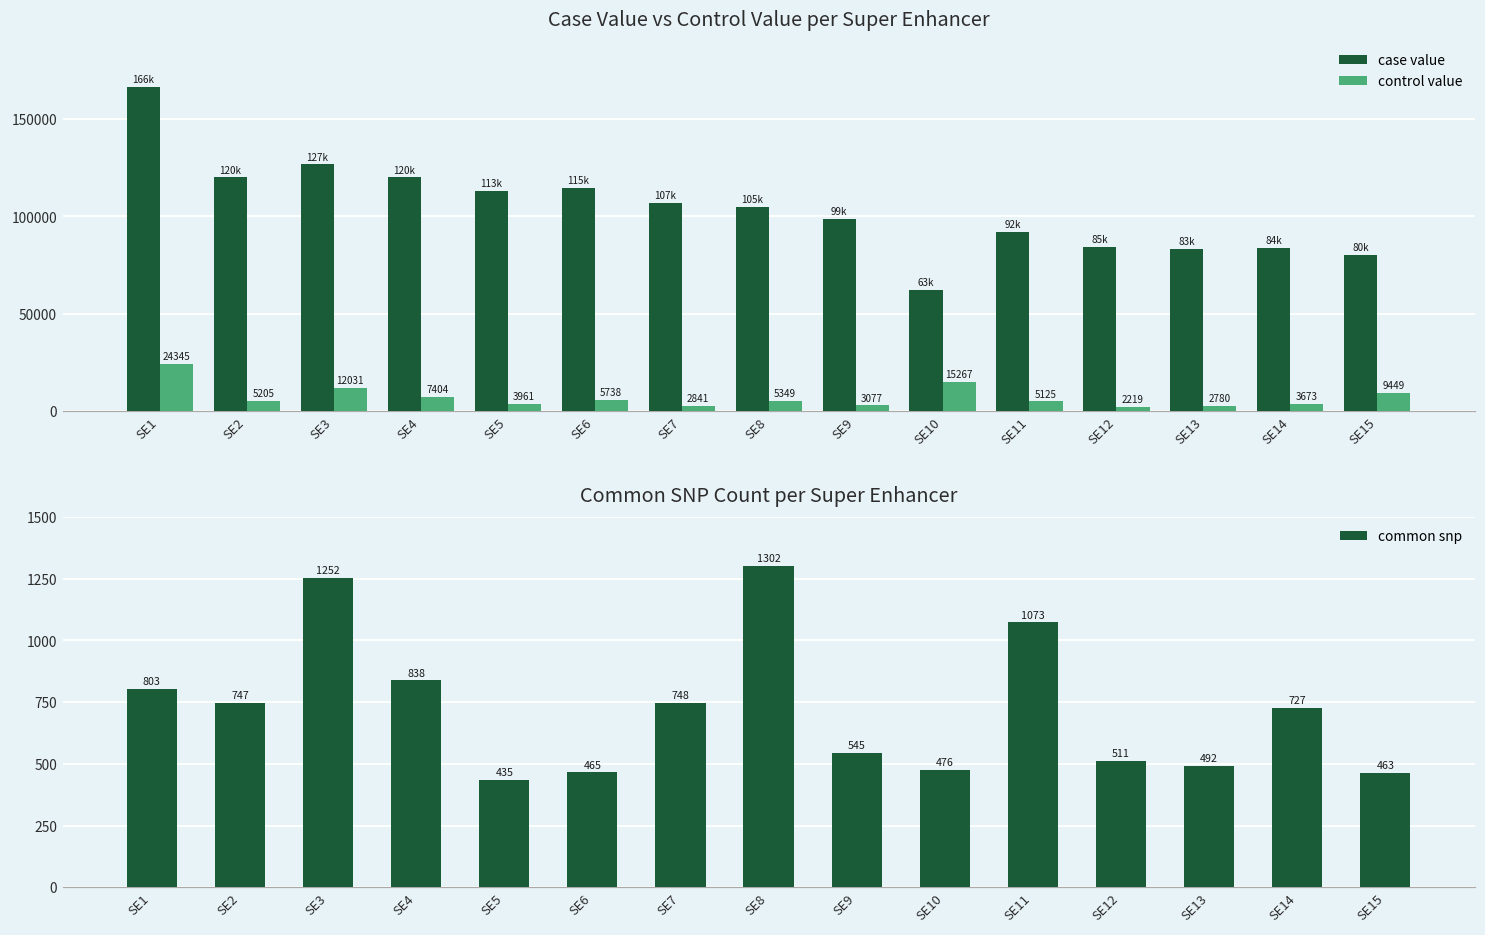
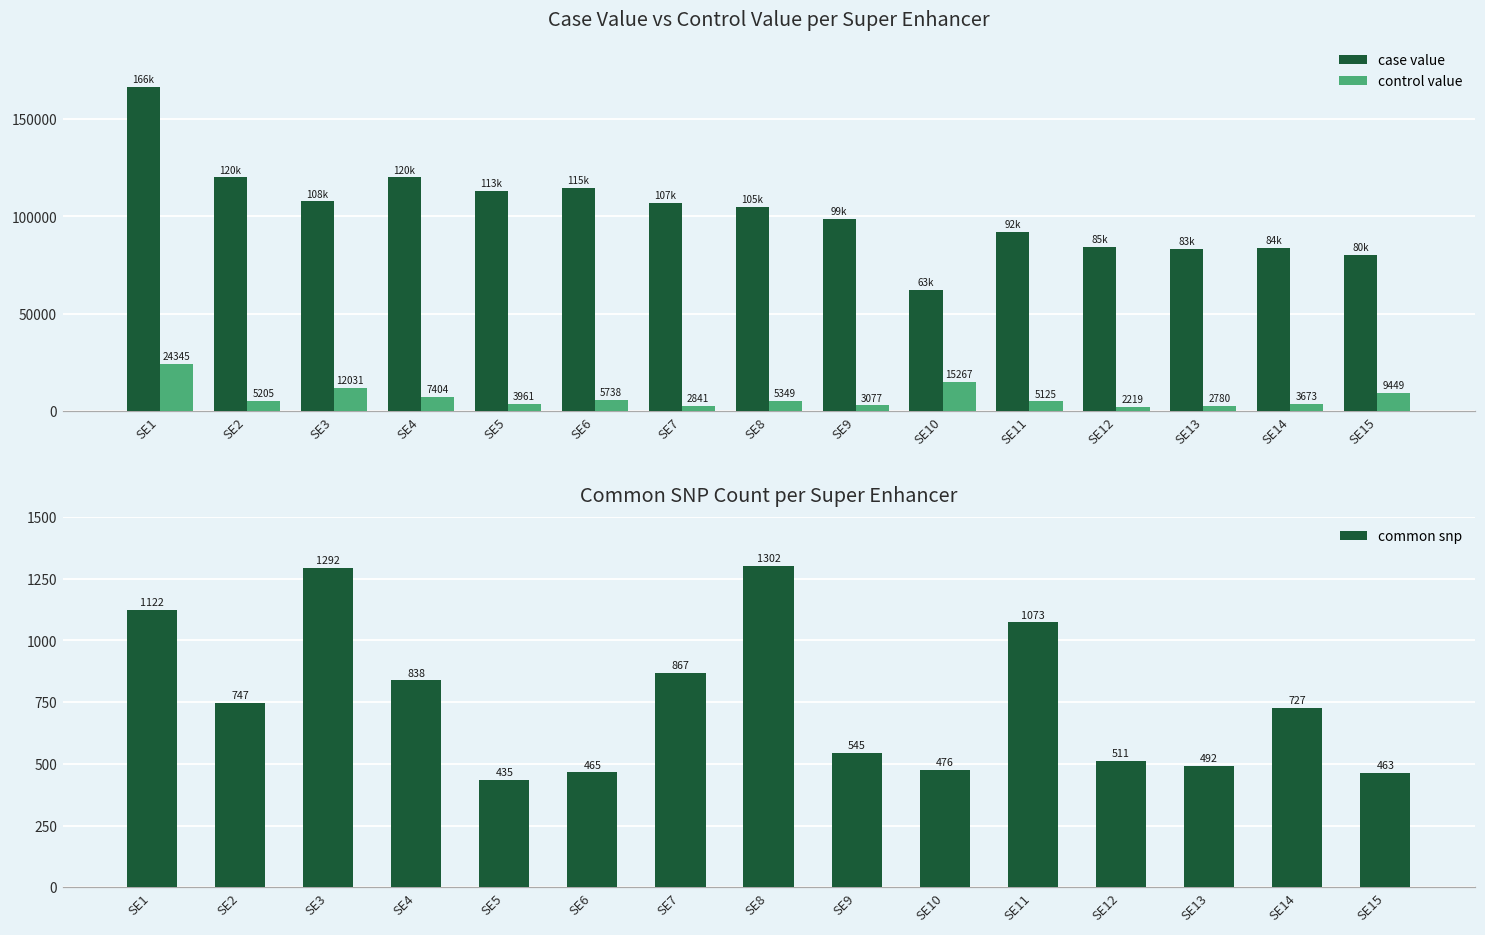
  {
    "Case Value vs Control Value per Super Enhancer": {
      "case value": {
        "SE1": "166k",
        "SE2": "120k",
-       "SE3": "127k",
+       "SE3": "108k",
        "SE4": "120k",
        "SE5": "113k",
        "SE6": "115k",
        "SE7": "107k",
        "SE8": "105k",
        "SE9": "99k",
        "SE10": "63k",
        "SE11": "92k",
        "SE12": "85k",
        "SE13": "83k",
        "SE14": "84k",
        "SE15": "80k"
      },
      "control value": {
        "SE1": "24345",
        "SE2": "5205",
        "SE3": "12031",
        "SE4": "7404",
        "SE5": "3961",
        "SE6": "5738",
        "SE7": "2841",
        "SE8": "5349",
        "SE9": "3077",
        "SE10": "15267",
        "SE11": "5125",
        "SE12": "2219",
        "SE13": "2780",
        "SE14": "3673",
        "SE15": "9449"
      }
    },
    "Common SNP Count per Super Enhancer": {
-     "SE1": "803",
+     "SE1": "1122",
      "SE2": "747",
-     "SE3": "1252",
+     "SE3": "1292",
      "SE4": "838",
      "SE5": "435",
      "SE6": "465",
-     "SE7": "748",
+     "SE7": "867",
      "SE8": "1302",
      "SE9": "545",
      "SE10": "476",
      "SE11": "1073",
      "SE12": "511",
      "SE13": "492",
      "SE14": "727",
      "SE15": "463"
    }
  }
